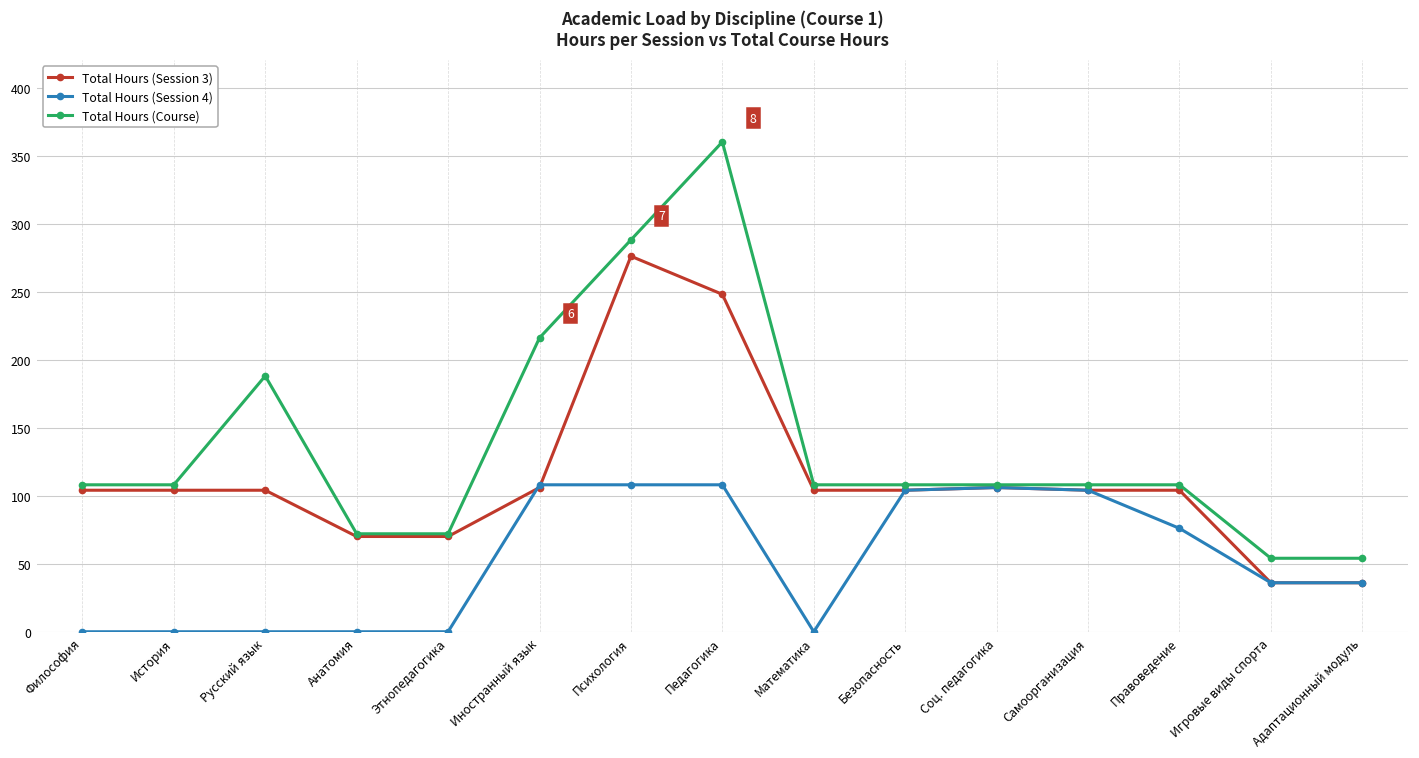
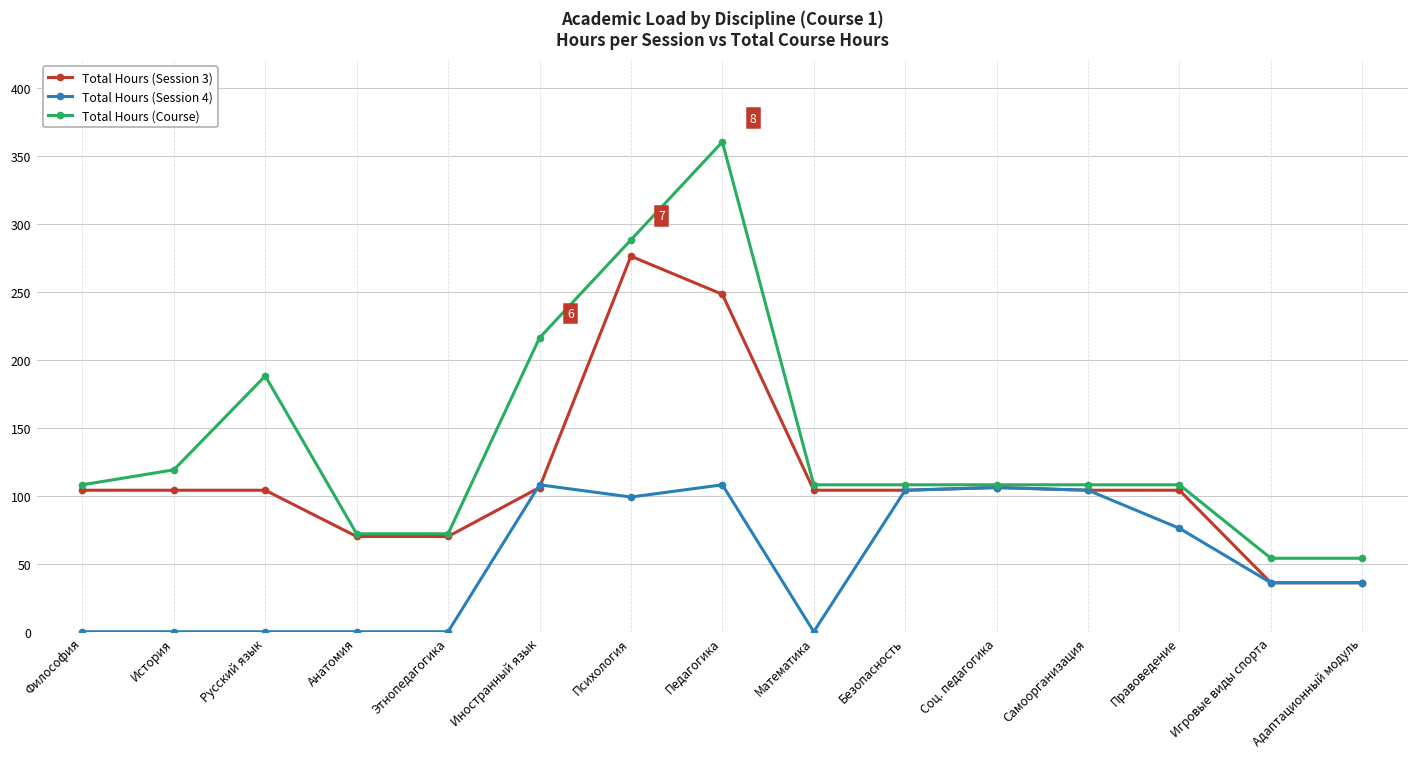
  {
    "Total Hours (Session 3)": {
      "Философия": 104,
      "История": 104,
      "Русский язык": 104,
      "Психология": 276,
      "Педагогика": 248,
      "Математика": 104,
      "Правоведение": 104
    },
    "Total Hours (Session 4)": {
      "Философия": 0,
      "История": 0,
      "Русский язык": 0,
      "Анатомия": 0,
      "Этнопедагогика": 0,
-     "Психология": 108,
+     "Психология": 99,
      "Педагогика": 108,
      "Математика": 0,
      "Правоведение": 76
    },
    "Total Hours (Course)": {
      "Философия": 108,
-     "История": 108,
+     "История": 119,
      "Русский язык": 188,
      "Иностранный язык": 216,
      "Психология": 288,
      "Педагогика": 360,
      "Математика": 108,
      "Безопасность": 108,
      "Самоорганизация": 108,
      "Правоведение": 108,
      "Игровые виды спорта": 54,
      "Адаптационный модуль": 54
    }
  }
